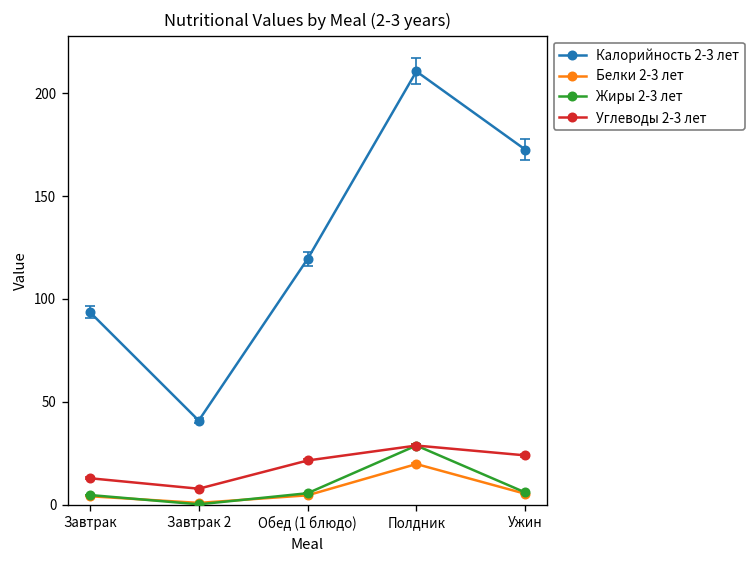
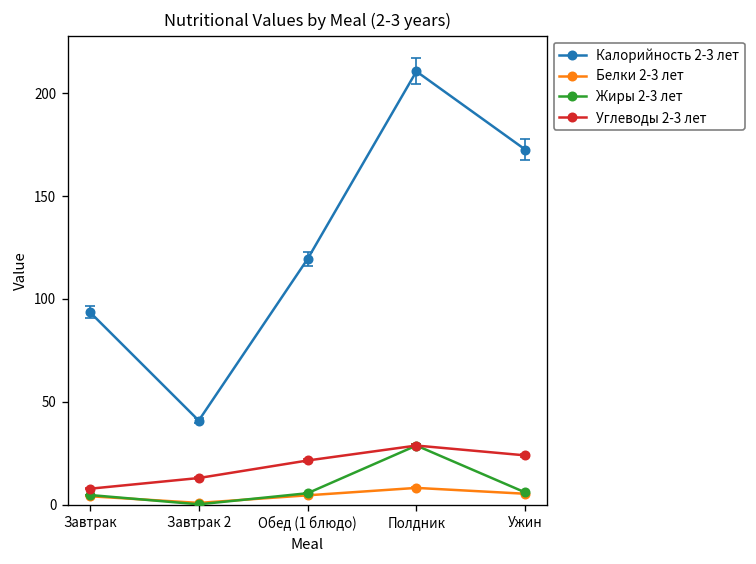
  {
    "Белки 2-3 лет": {
-     "Полдник": 20
+     "Полдник": 8
    },
    "Углеводы 2-3 лет": {
-     "Завтрак": 13,
-     "Завтрак 2": 8
+     "Завтрак": 8,
+     "Завтрак 2": 13
    }
  }
